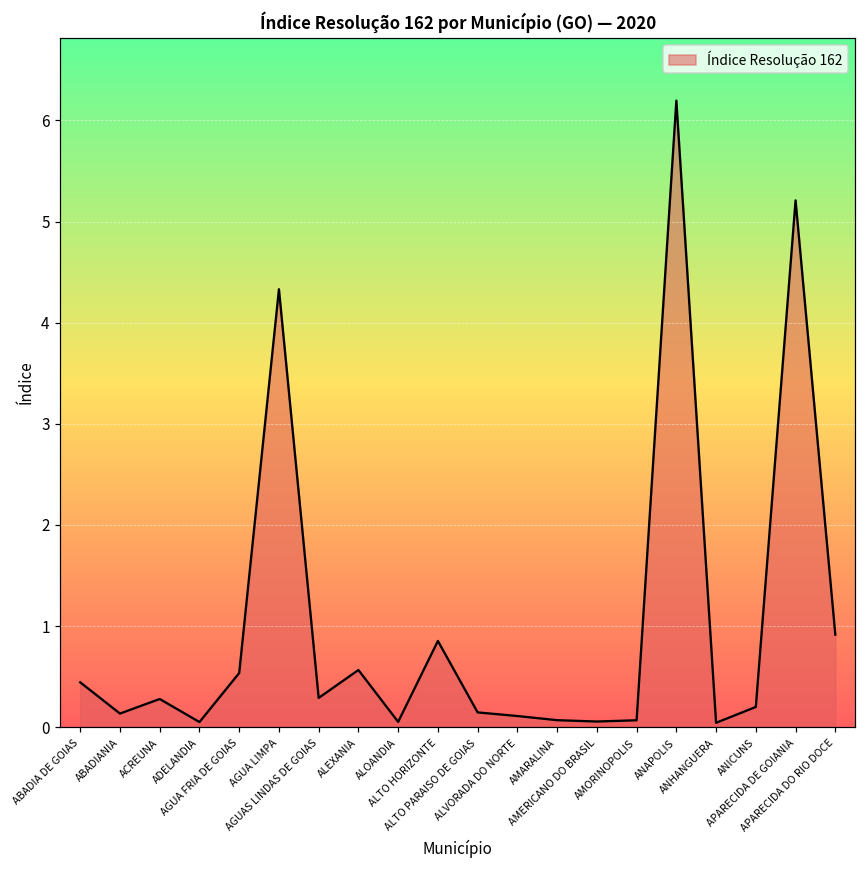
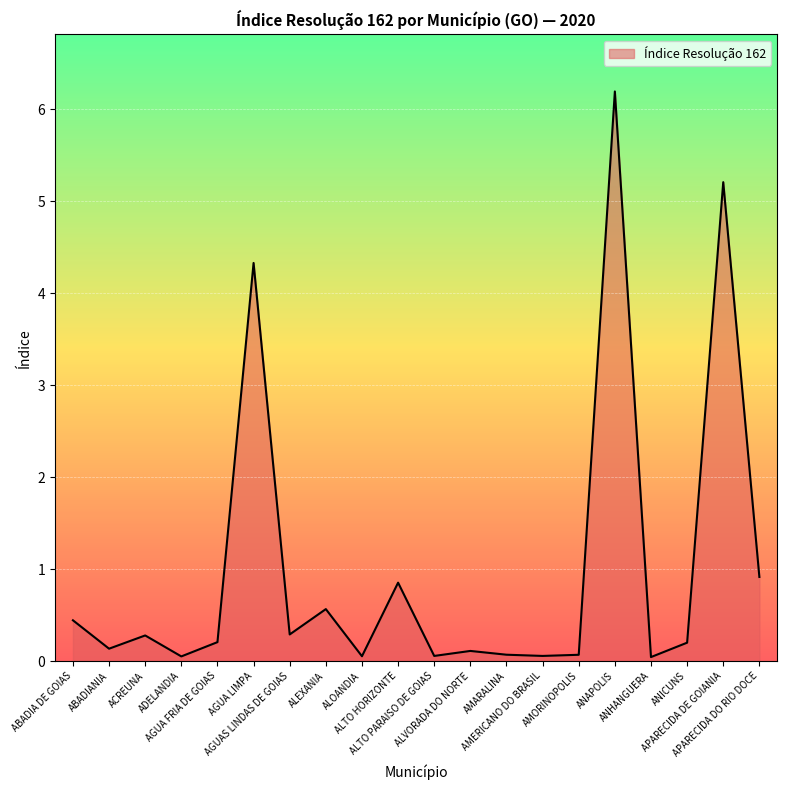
  {
    "ABADIA DE GOIAS": 0.4,
    "ABADIANIA": 0.1,
    "ACREUNA": 0.3,
    "ADELANDIA": 0.1,
-   "AGUA FRIA DE GOIAS": 0.5,
+   "AGUA FRIA DE GOIAS": 0.2,
    "AGUA LIMPA": 4.3,
    "AGUAS LINDAS DE GOIAS": 0.3,
    "ALEXANIA": 0.6,
    "ALOANDIA": 0.1,
    "ALTO HORIZONTE": 0.9,
-   "ALTO PARAISO DE GOIAS": 0.15,
+   "ALTO PARAISO DE GOIAS": 0.06,
    "ALVORADA DO NORTE": 0.1,
    "AMARALINA": 0.1,
    "AMERICANO DO BRASIL": 0.1,
    "AMORINOPOLIS": 0.1,
    "ANAPOLIS": 6.2,
    "ANHANGUERA": 0.0,
    "ANICUNS": 0.2,
    "APARECIDA DE GOIANIA": 5.2,
    "APARECIDA DO RIO DOCE": 0.9
  }
